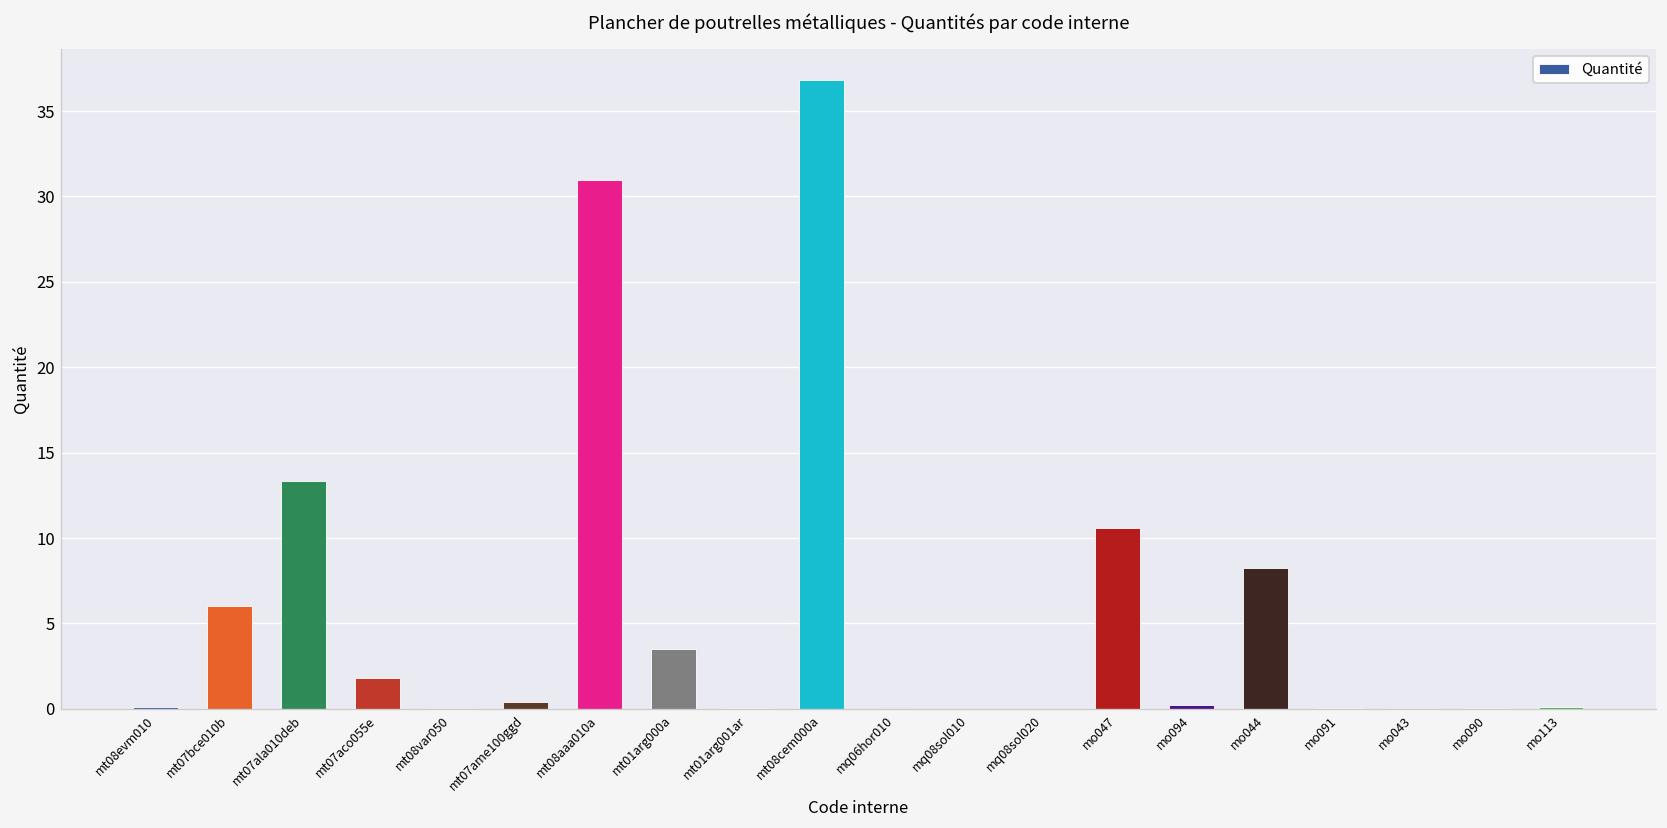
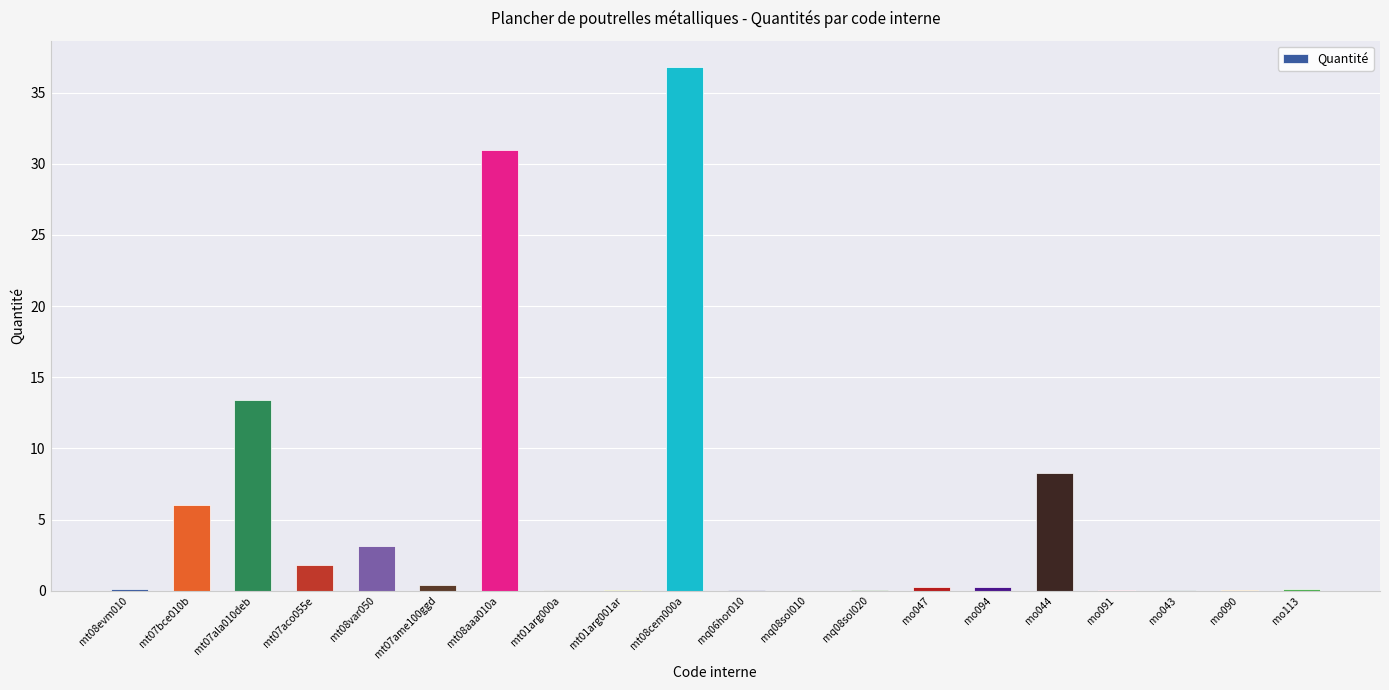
  {
    "mt07bce010b": 6.0,
    "mt07ala010deb": 13.4,
    "mt07aco055e": 1.8,
-   "mt08var050": 0.0,
+   "mt08var050": 3.1,
    "mt07ame100ggd": 0.4,
    "mt08aaa010a": 31.0,
-   "mt01arg000a": 3.5,
+   "mt01arg000a": 0.0,
    "mt08cem000a": 36.8,
-   "mo047": 10.6,
+   "mo047": 0.2,
    "mo094": 0.2,
    "mo044": 8.3
  }
